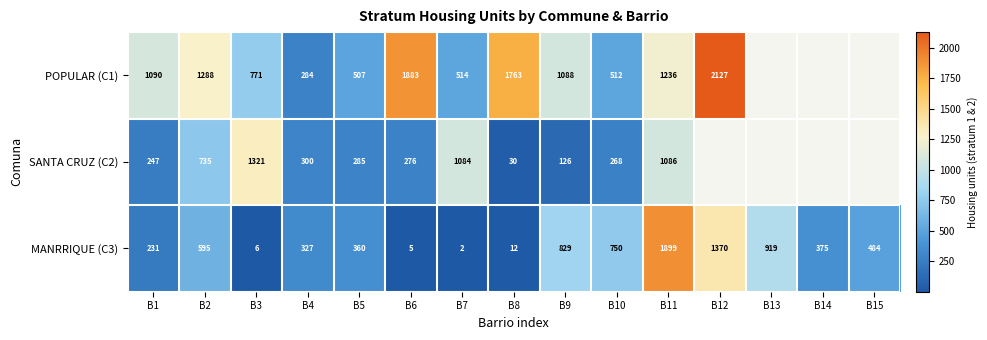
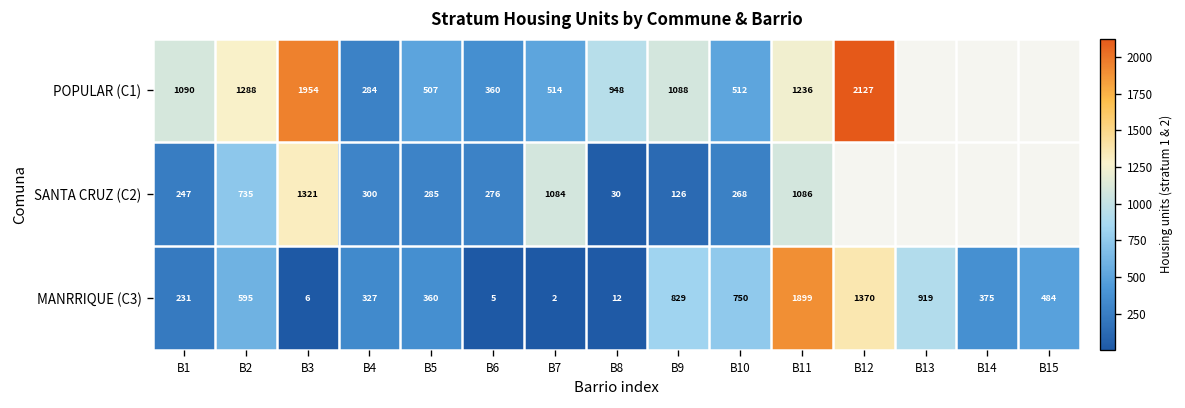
  {
    "POPULAR (C1)": {
      "B1": 1090,
      "B2": 1288,
-     "B3": 771,
+     "B3": 1954,
      "B4": 284,
      "B5": 507,
-     "B6": 1883,
+     "B6": 360,
      "B7": 514,
-     "B8": 1763,
+     "B8": 948,
      "B9": 1088,
      "B10": 512,
      "B11": 1236,
      "B12": 2127
    },
    "SANTA CRUZ (C2)": {
      "B1": 247,
      "B2": 735,
      "B3": 1321,
      "B4": 300,
      "B5": 285,
      "B6": 276,
      "B7": 1084,
      "B8": 30,
      "B9": 126,
      "B10": 268,
      "B11": 1086
    },
    "MANRRIQUE (C3)": {
      "B1": 231,
      "B2": 595,
      "B3": 6,
      "B4": 327,
      "B5": 360,
      "B6": 5,
      "B7": 2,
      "B8": 12,
      "B9": 829,
      "B10": 750,
      "B11": 1899,
      "B12": 1370,
      "B13": 919,
      "B14": 375,
      "B15": 484
    }
  }
